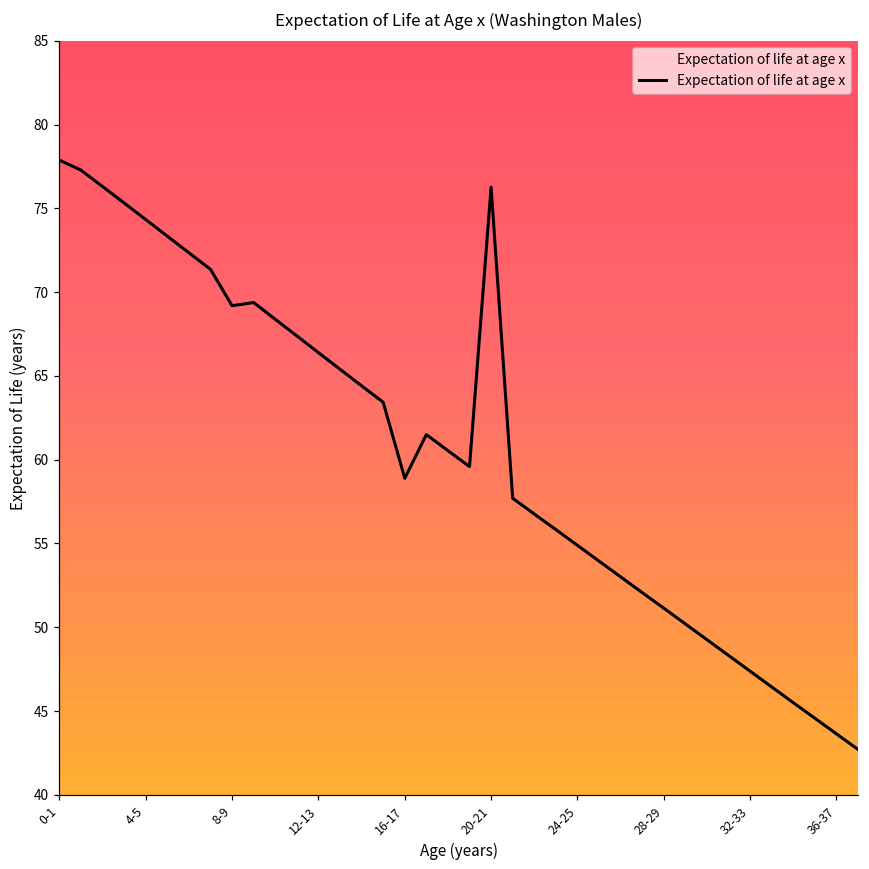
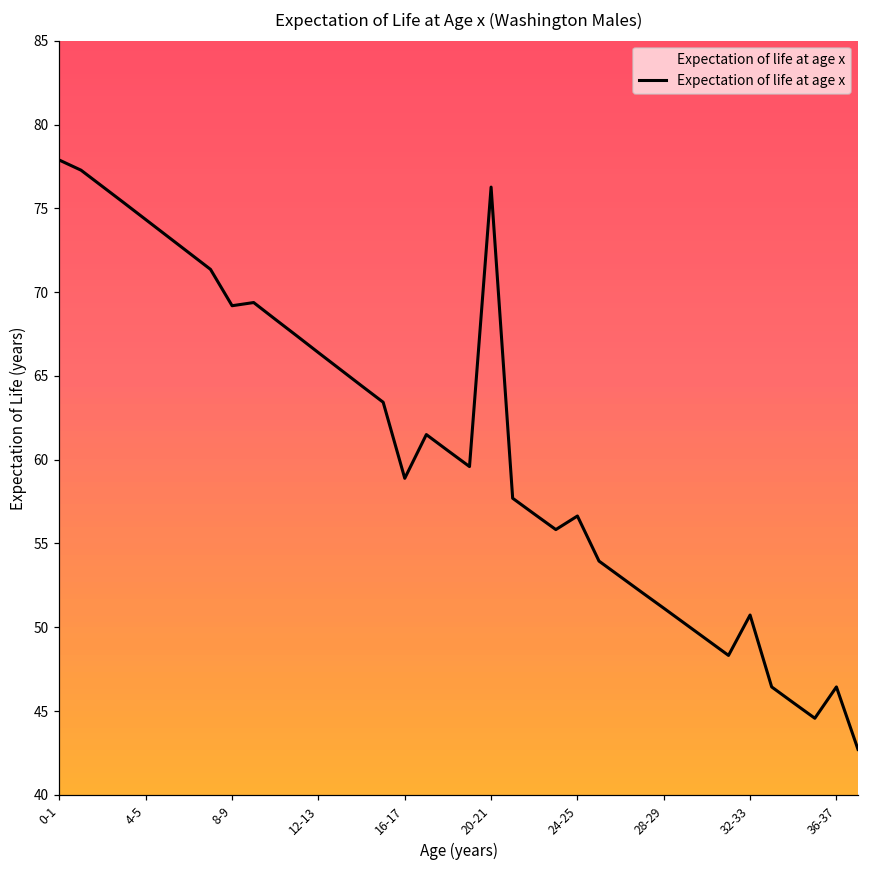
  {
    "0-1": 77.9,
    "4-5": 74.3,
    "8-9": 69.2,
    "12-13": 66.4,
    "16-17": 58.9,
    "20-21": 76.3,
-   "24-25": 54.9,
+   "24-25": 56.6,
    "28-29": 51.1,
-   "32-33": 47.4,
-   "36-37": 43.6
+   "32-33": 50.7,
+   "36-37": 46.4
  }
